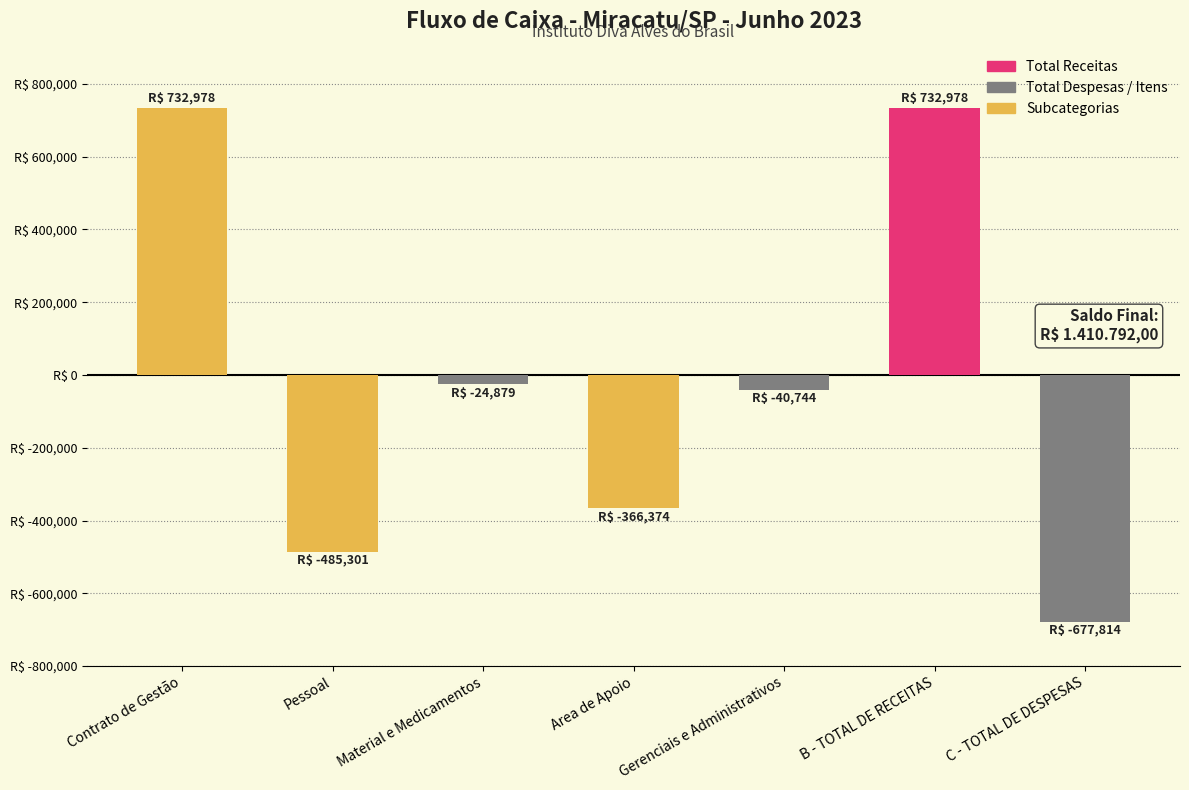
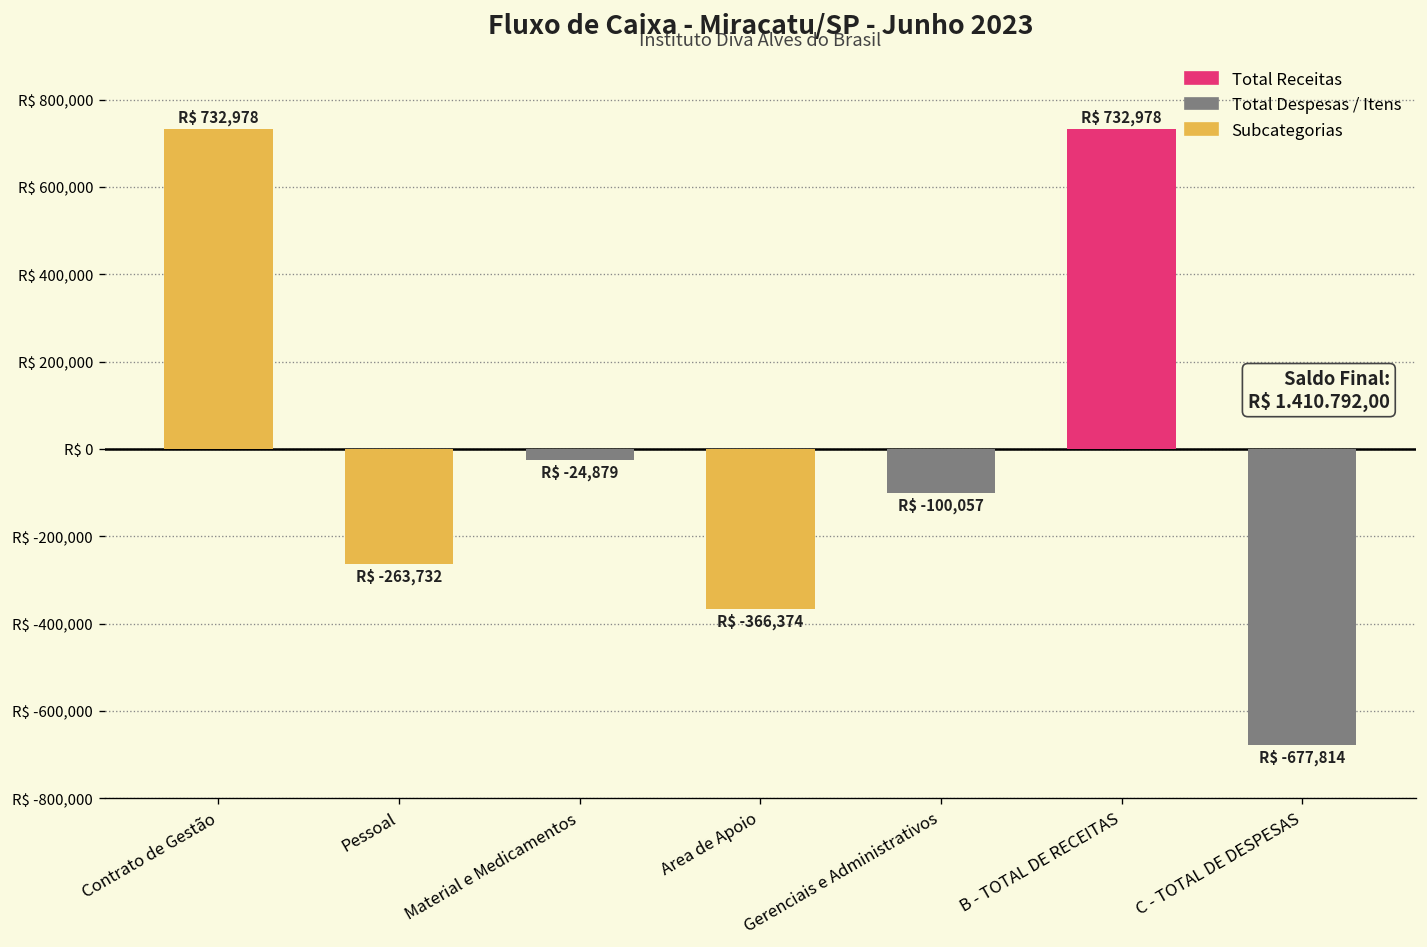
  {
    "Contrato de Gestão": "732,978",
-   "Pessoal": "-485,301",
+   "Pessoal": "-263,732",
    "Material e Medicamentos": "-24,879",
    "Area de Apoio": "-366,374",
-   "Gerenciais e Administrativos": "-40,744",
+   "Gerenciais e Administrativos": "-100,057",
    "B - TOTAL DE RECEITAS": "732,978",
    "C - TOTAL DE DESPESAS": "-677,814"
  }
